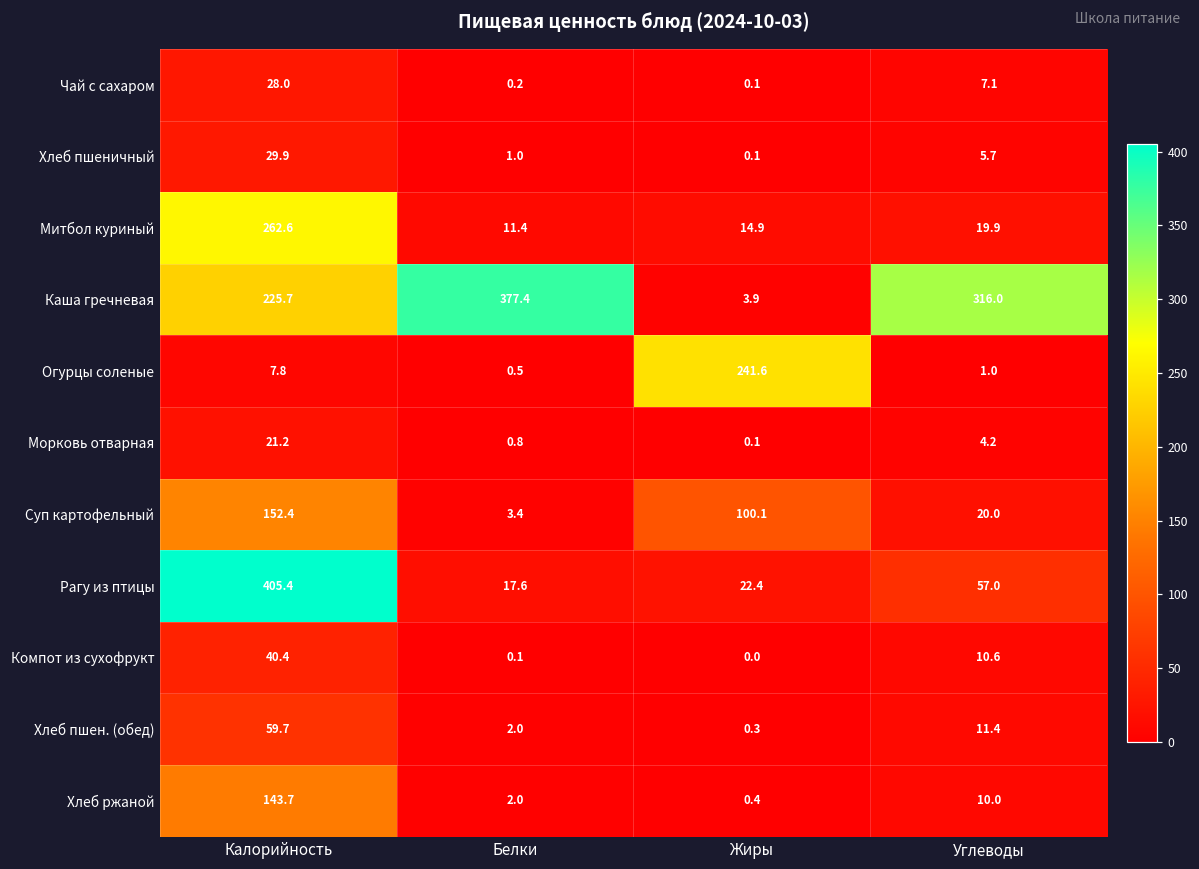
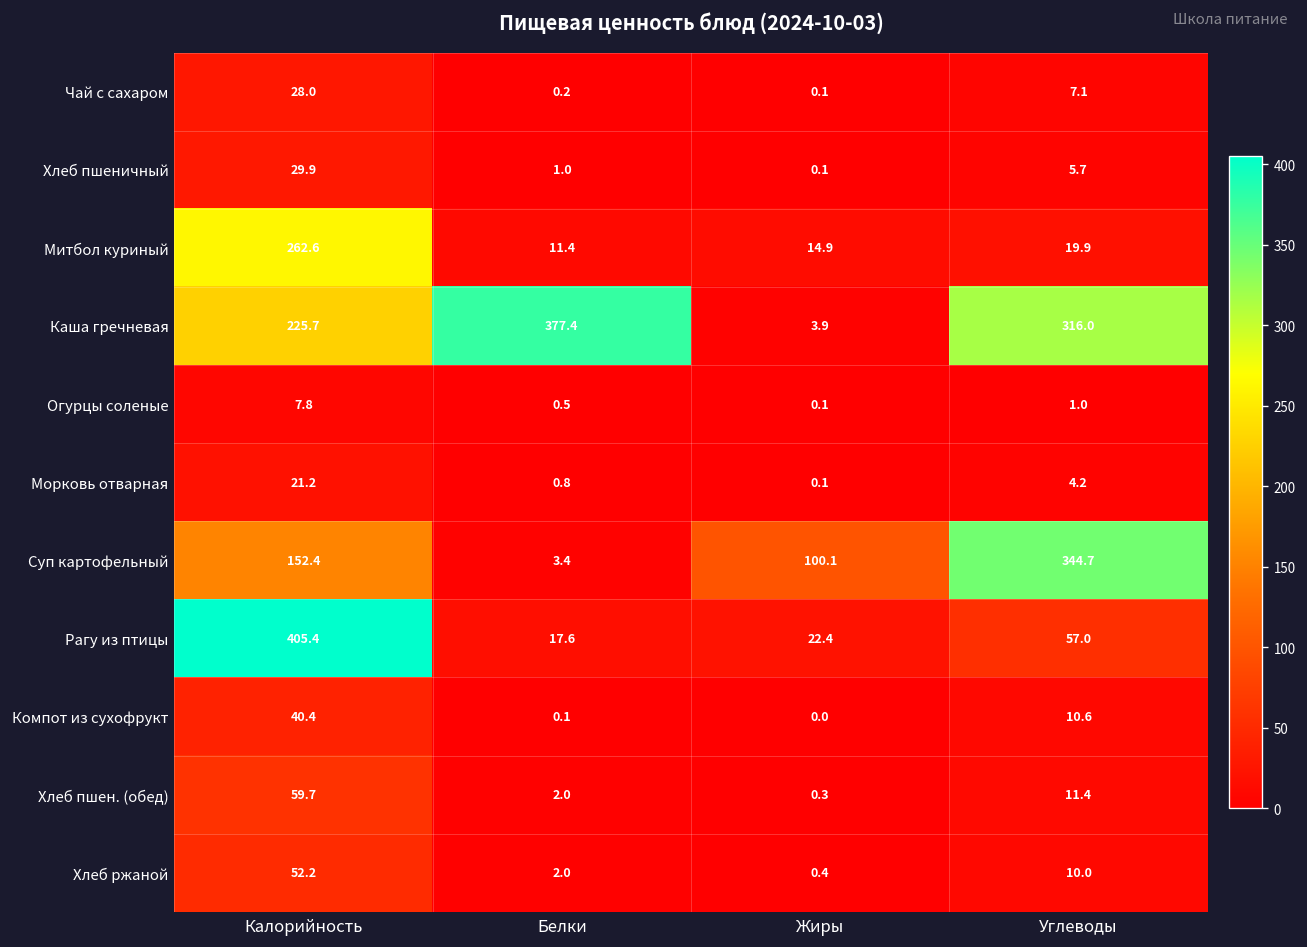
  {
    "Чай с сахаром": {
      "Калорийность": 28.0,
      "Белки": 0.2,
      "Жиры": 0.1,
      "Углеводы": 7.1
    },
    "Хлеб пшеничный": {
      "Калорийность": 29.9,
      "Белки": 1.0,
      "Жиры": 0.1,
      "Углеводы": 5.7
    },
    "Митбол куриный": {
      "Калорийность": 262.6,
      "Белки": 11.4,
      "Жиры": 14.9,
      "Углеводы": 19.9
    },
    "Каша гречневая": {
      "Калорийность": 225.7,
      "Белки": 377.4,
      "Жиры": 3.9,
      "Углеводы": 316.0
    },
    "Огурцы соленые": {
      "Калорийность": 7.8,
      "Белки": 0.5,
-     "Жиры": 241.6,
+     "Жиры": 0.1,
      "Углеводы": 1.0
    },
    "Морковь отварная": {
      "Калорийность": 21.2,
      "Белки": 0.8,
      "Жиры": 0.1,
      "Углеводы": 4.2
    },
    "Суп картофельный": {
      "Калорийность": 152.4,
      "Белки": 3.4,
      "Жиры": 100.1,
-     "Углеводы": 20.0
+     "Углеводы": 344.7
    },
    "Рагу из птицы": {
      "Калорийность": 405.4,
      "Белки": 17.6,
      "Жиры": 22.4,
      "Углеводы": 57.0
    },
    "Компот из сухофрукт": {
      "Калорийность": 40.4,
      "Белки": 0.1,
      "Жиры": 0.0,
      "Углеводы": 10.6
    },
    "Хлеб пшен. (обед)": {
      "Калорийность": 59.7,
      "Белки": 2.0,
      "Жиры": 0.3,
      "Углеводы": 11.4
    },
    "Хлеб ржаной": {
-     "Калорийность": 143.7,
+     "Калорийность": 52.2,
      "Белки": 2.0,
      "Жиры": 0.4,
      "Углеводы": 10.0
    }
  }
